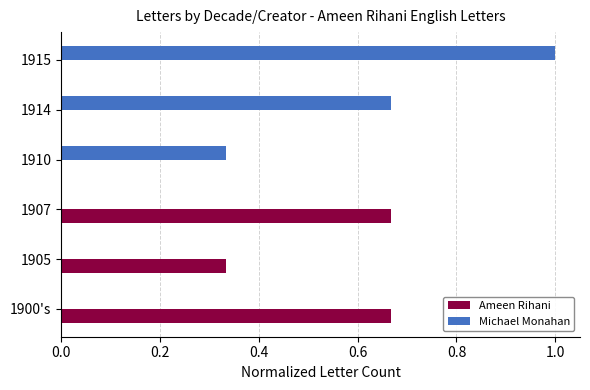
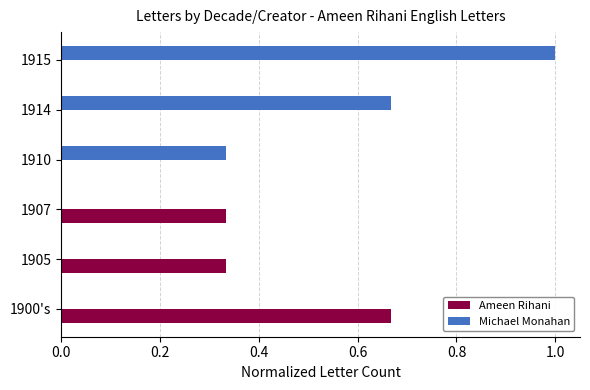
  {
    "Ameen Rihani": {
      "1915": 0.00,
      "1914": 0.00,
      "1910": 0.00,
-     "1907": 0.67,
+     "1907": 0.33,
      "1905": 0.33,
      "1900's": 0.67
    },
    "Michael Monahan": {
      "1915": 1.00,
      "1914": 0.67,
      "1910": 0.33,
      "1907": 0.00,
      "1905": 0.00,
      "1900's": 0.00
    }
  }
